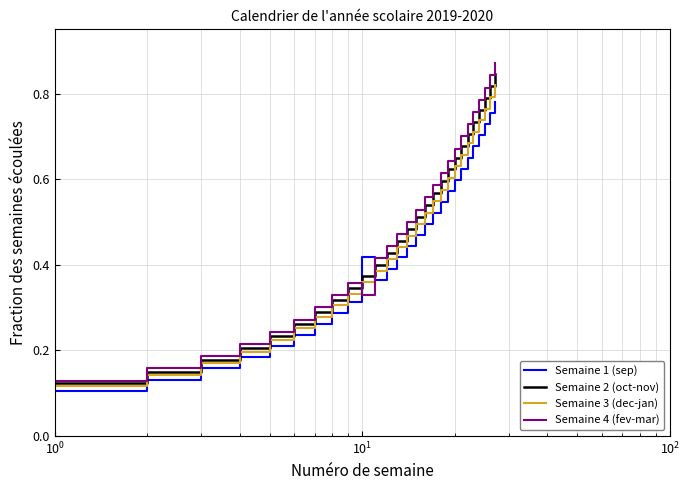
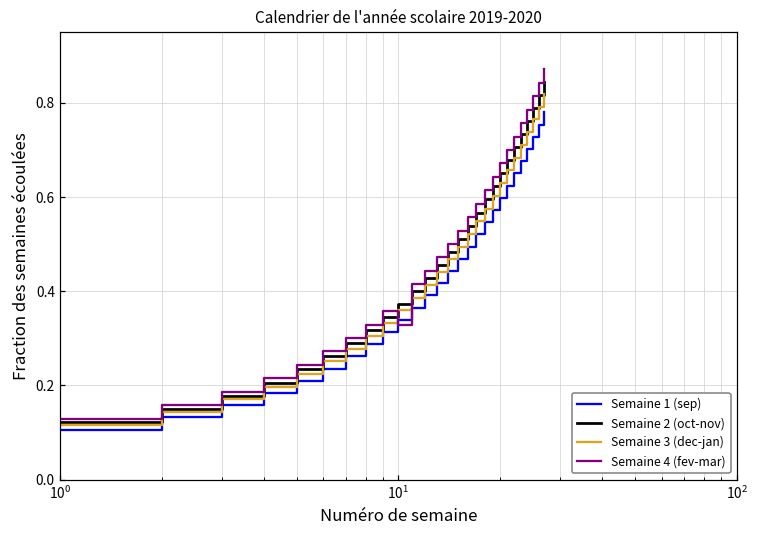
  {
    "Semaine 1 (sep)": {
      "10^0": 0.11,
-     "10^1": 0.42
+     "10^1": 0.34
    },
    "Semaine 2 (oct-nov)": {
      "10^0": 0.12,
      "10^1": 0.37
    },
    "Semaine 3 (dec-jan)": {
      "10^0": 0.12,
      "10^1": 0.36
    },
    "Semaine 4 (fev-mar)": {
      "10^0": 0.13,
      "10^1": 0.33
    }
  }
